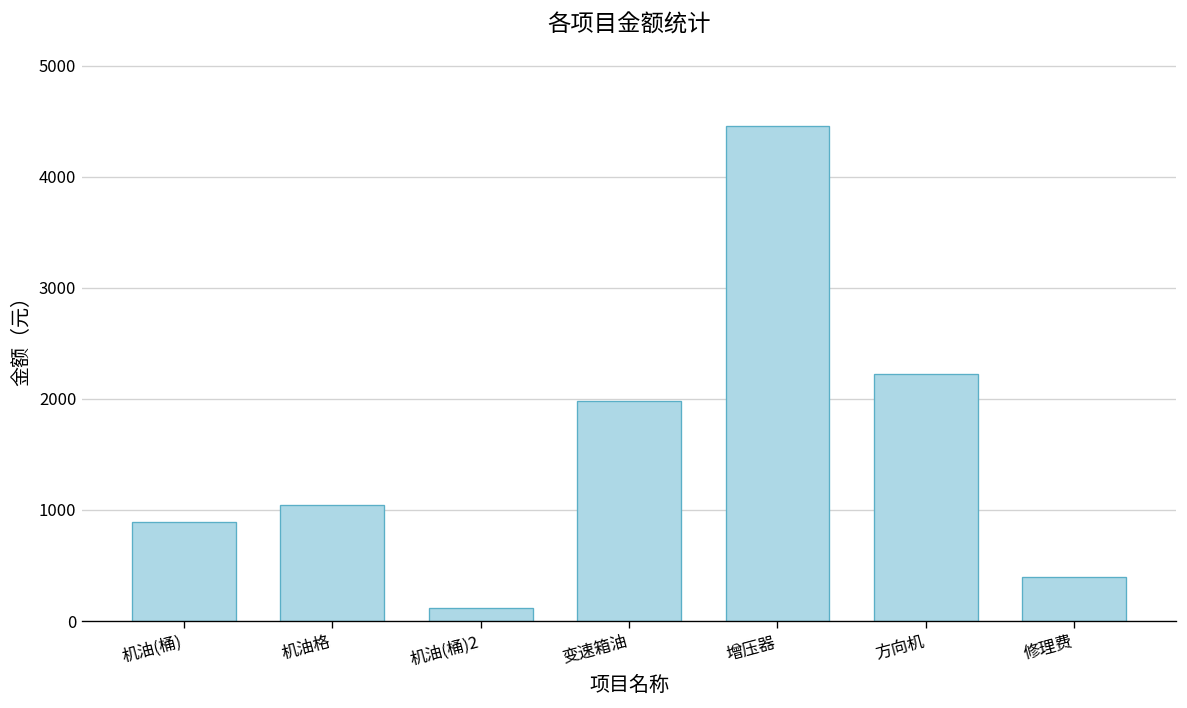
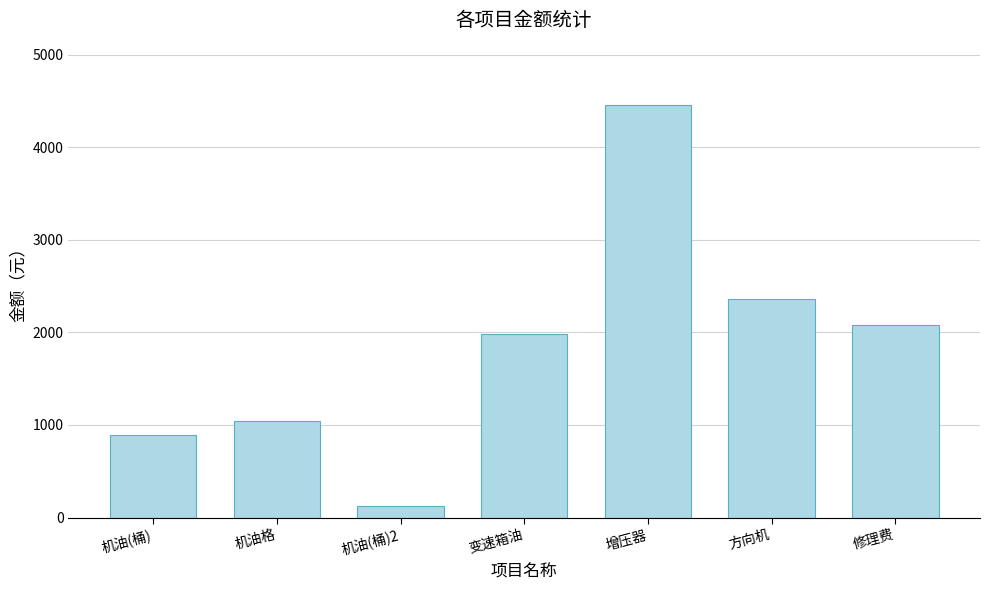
  {
    "机油(桶)": 900,
    "机油格": 1000,
    "机油(桶)2": 100,
    "变速箱油": 2000,
    "增压器": 4500,
-   "方向机": 2200,
-   "修理费": 400
+   "方向机": 2400,
+   "修理费": 2100
  }
